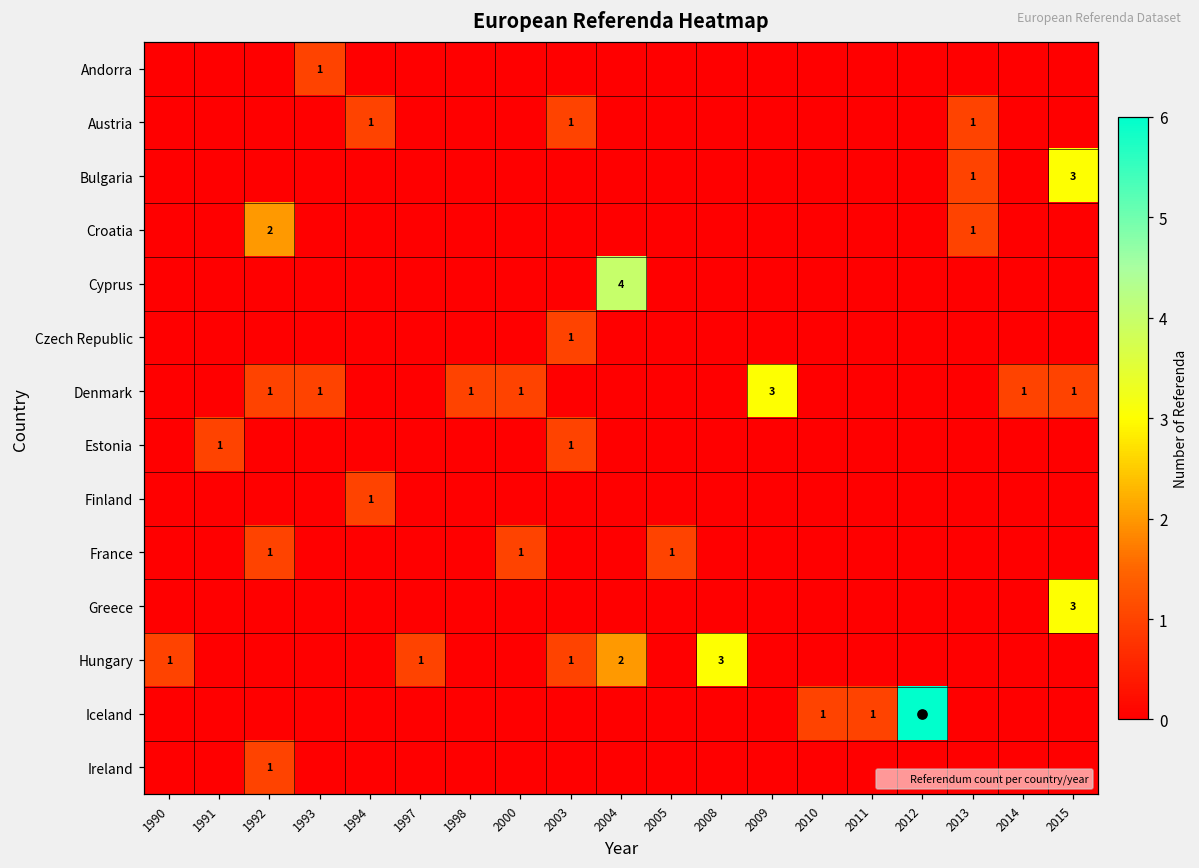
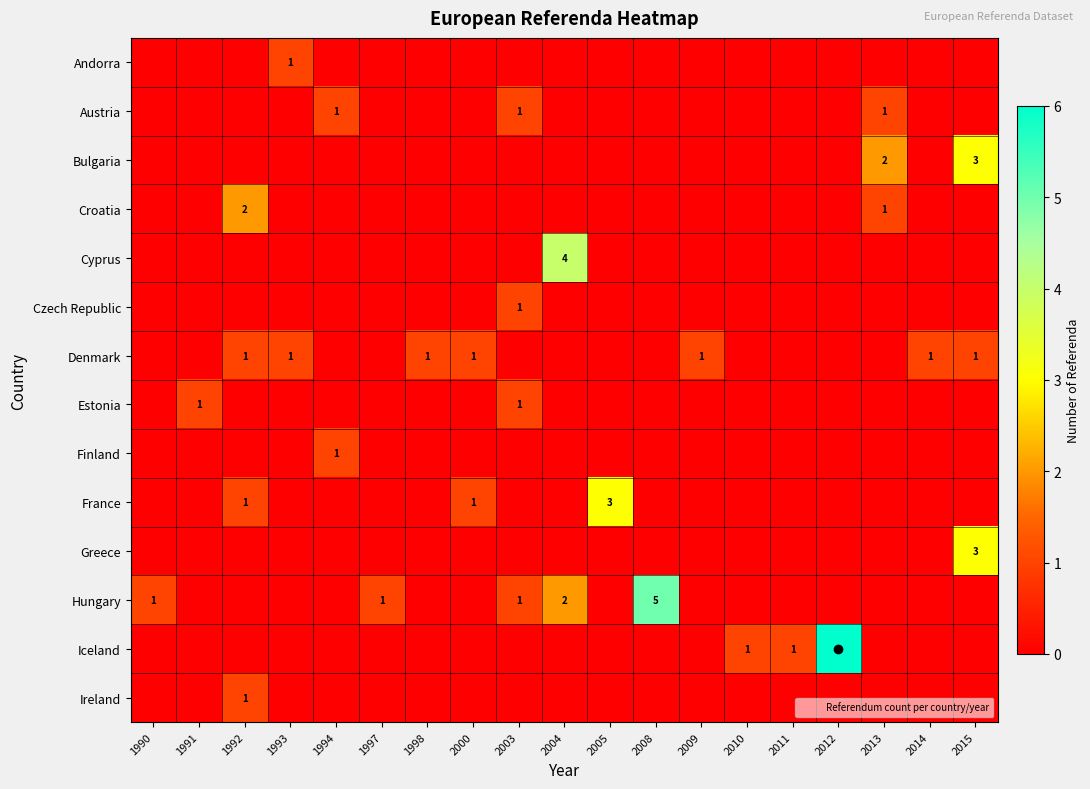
  {
    "Andorra": {
      "1993": 1
    },
    "Austria": {
      "1994": 1,
      "2003": 1,
      "2013": 1
    },
    "Bulgaria": {
-     "2013": 1,
+     "2013": 2,
      "2015": 3
    },
    "Croatia": {
      "1992": 2,
      "2013": 1
    },
    "Cyprus": {
      "2004": 4
    },
    "Czech Republic": {
      "2003": 1
    },
    "Denmark": {
      "1992": 1,
      "1993": 1,
      "1998": 1,
      "2000": 1,
-     "2009": 3,
+     "2009": 1,
      "2014": 1,
      "2015": 1
    },
    "Estonia": {
      "1991": 1,
      "2003": 1
    },
    "Finland": {
      "1994": 1
    },
    "France": {
      "1992": 1,
      "2000": 1,
-     "2005": 1
+     "2005": 3
    },
    "Greece": {
      "2015": 3
    },
    "Hungary": {
      "1990": 1,
      "1997": 1,
      "2003": 1,
      "2004": 2,
-     "2008": 3
+     "2008": 5
    },
    "Iceland": {
      "2010": 1,
      "2011": 1
    },
    "Ireland": {
      "1992": 1
    }
  }
